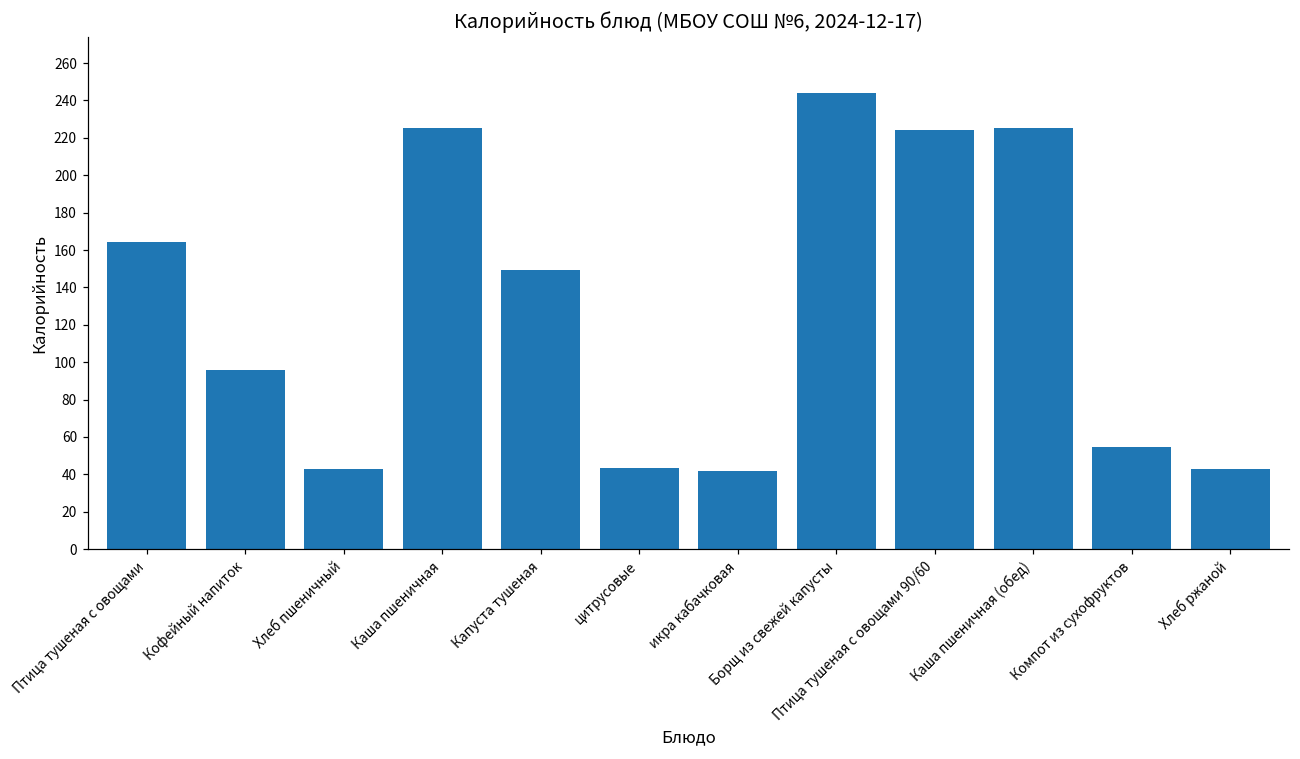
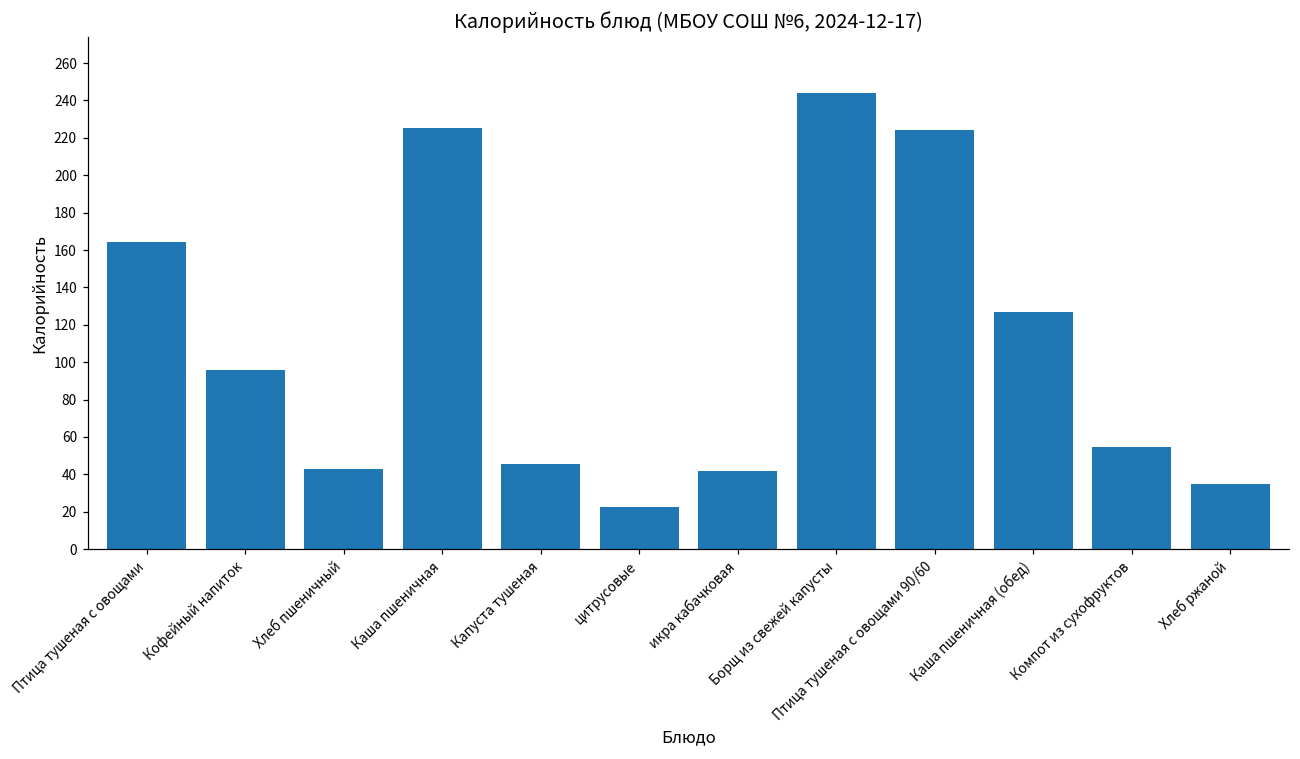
  {
    "Птица тушеная с овощами": 164,
    "Кофейный напиток": 96,
    "Хлеб пшеничный": 43,
    "Каша пшеничная": 225,
-   "Капуста тушеная": 149,
-   "цитрусовые": 43,
+   "Капуста тушеная": 45,
+   "цитрусовые": 22,
    "икра кабачковая": 42,
    "Борщ из свежей капусты": 244,
    "Птица тушеная с овощами 90/60": 224,
-   "Каша пшеничная (обед)": 225,
+   "Каша пшеничная (обед)": 127,
    "Компот из сухофруктов": 55,
-   "Хлеб ржаной": 43
+   "Хлеб ржаной": 35
  }
